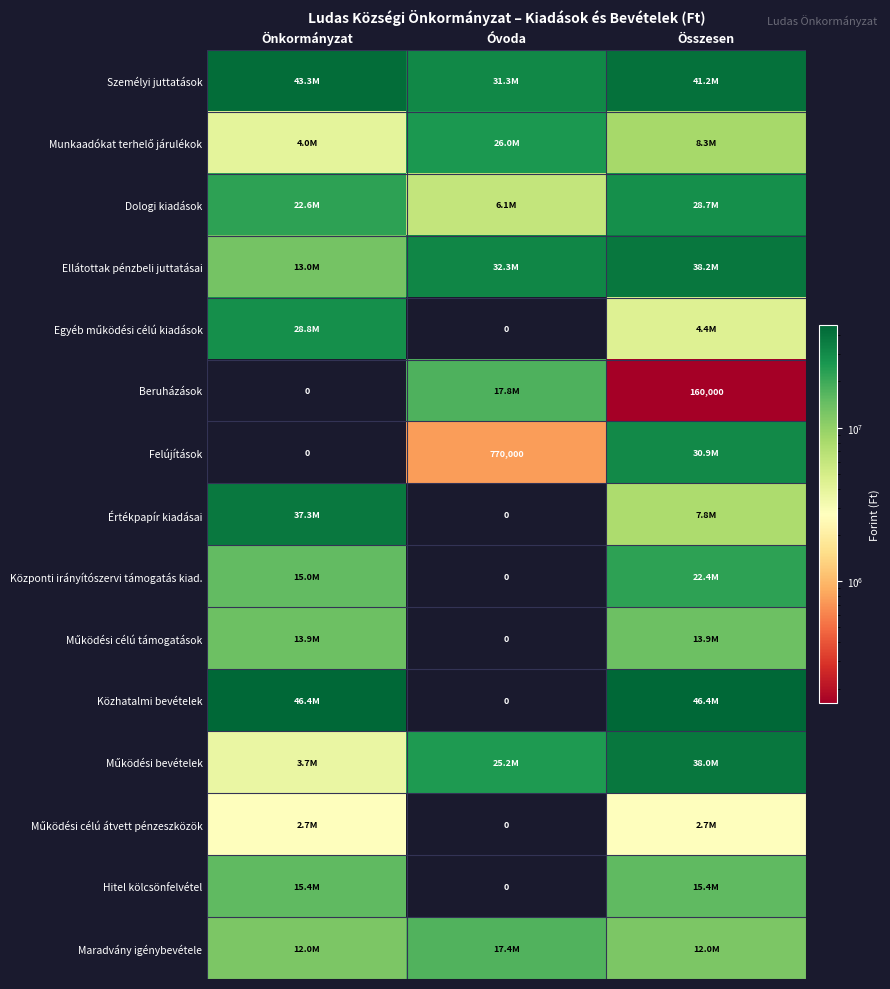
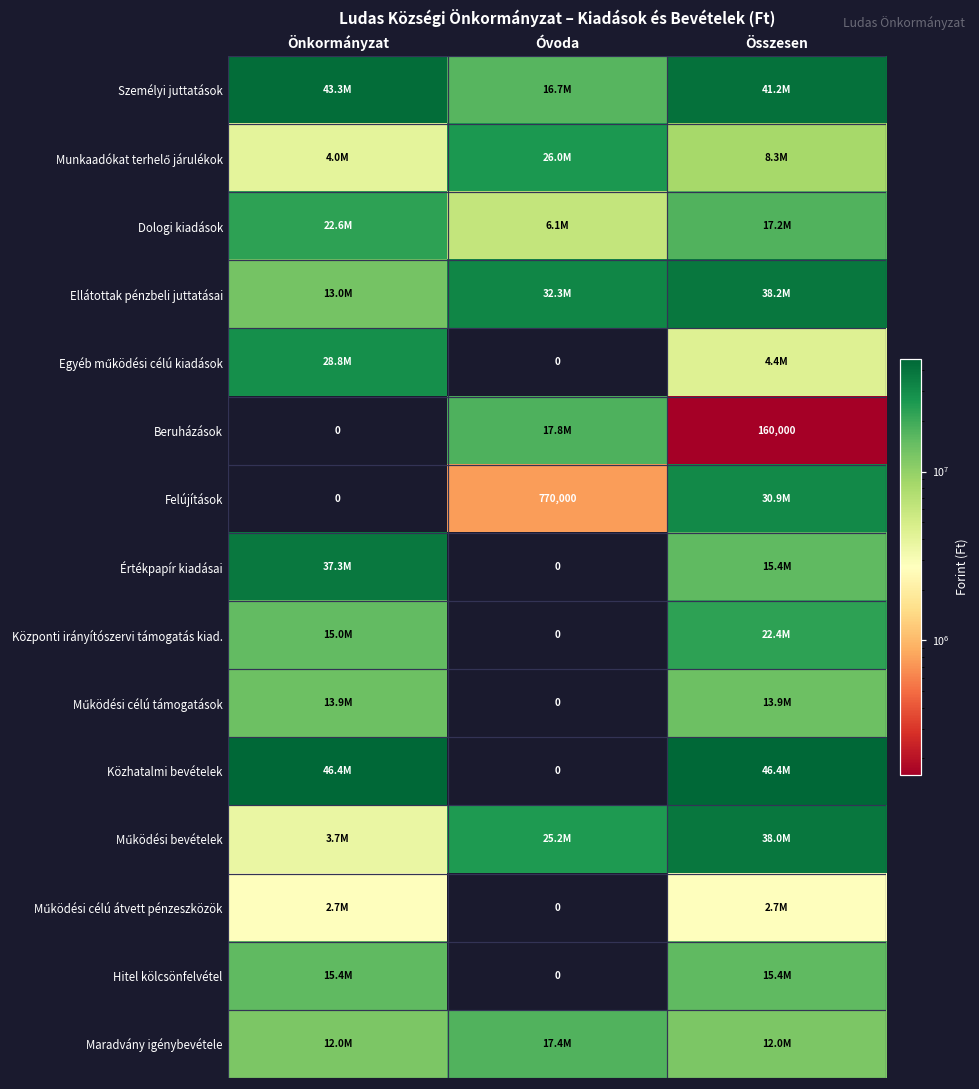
  {
    "Személyi juttatások": {
      "Önkormányzat": "43.3M",
-     "Óvoda": "31.3M",
+     "Óvoda": "16.7M",
      "Összesen": "41.2M"
    },
    "Munkaadókat terhelő járulékok": {
      "Önkormányzat": "4.0M",
      "Óvoda": "26.0M",
      "Összesen": "8.3M"
    },
    "Dologi kiadások": {
      "Önkormányzat": "22.6M",
      "Óvoda": "6.1M",
-     "Összesen": "28.7M"
+     "Összesen": "17.2M"
    },
    "Ellátottak pénzbeli juttatásai": {
      "Önkormányzat": "13.0M",
      "Óvoda": "32.3M",
      "Összesen": "38.2M"
    },
    "Egyéb működési célú kiadások": {
      "Önkormányzat": "28.8M",
      "Óvoda": "0",
      "Összesen": "4.4M"
    },
    "Beruházások": {
      "Önkormányzat": "0",
      "Óvoda": "17.8M",
      "Összesen": "160,000"
    },
    "Felújítások": {
      "Önkormányzat": "0",
      "Óvoda": "770,000",
      "Összesen": "30.9M"
    },
    "Értékpapír kiadásai": {
      "Önkormányzat": "37.3M",
      "Óvoda": "0",
-     "Összesen": "7.8M"
+     "Összesen": "15.4M"
    },
    "Központi irányítószervi támogatás kiad.": {
      "Önkormányzat": "15.0M",
      "Óvoda": "0",
      "Összesen": "22.4M"
    },
    "Működési célú támogatások": {
      "Önkormányzat": "13.9M",
      "Óvoda": "0",
      "Összesen": "13.9M"
    },
    "Közhatalmi bevételek": {
      "Önkormányzat": "46.4M",
      "Óvoda": "0",
      "Összesen": "46.4M"
    },
    "Működési bevételek": {
      "Önkormányzat": "3.7M",
      "Óvoda": "25.2M",
      "Összesen": "38.0M"
    },
    "Működési célú átvett pénzeszközök": {
      "Önkormányzat": "2.7M",
      "Óvoda": "0",
      "Összesen": "2.7M"
    },
    "Hitel kölcsönfelvétel": {
      "Önkormányzat": "15.4M",
      "Óvoda": "0",
      "Összesen": "15.4M"
    },
    "Maradvány igénybevétele": {
      "Önkormányzat": "12.0M",
      "Óvoda": "17.4M",
      "Összesen": "12.0M"
    }
  }
